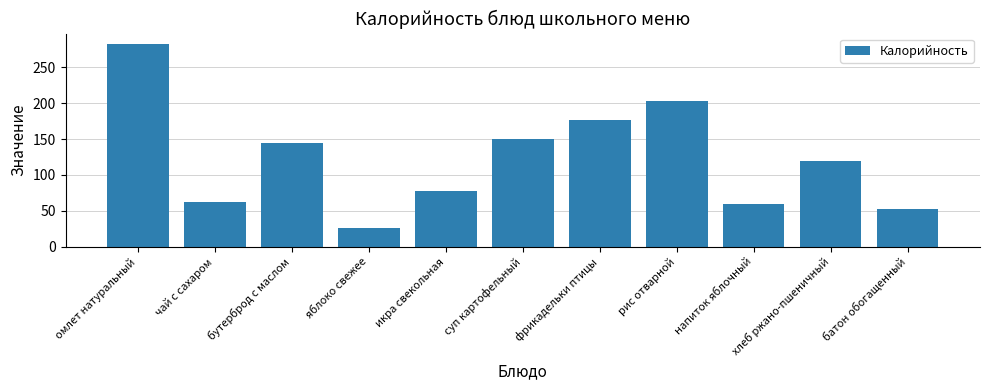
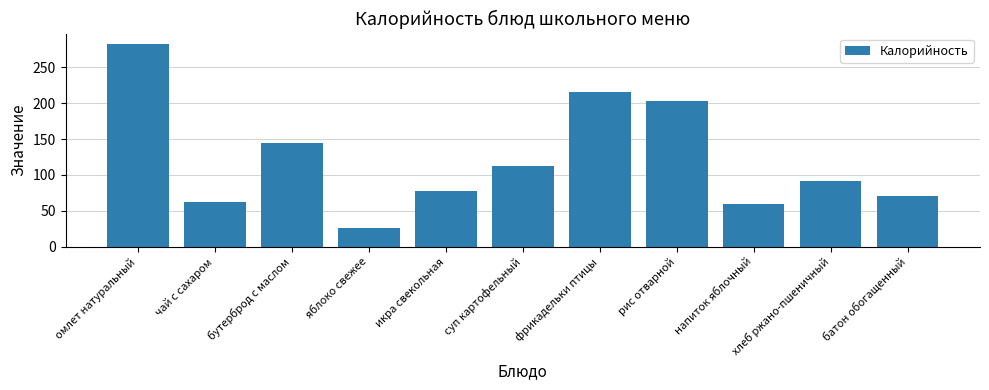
  {
    "омлет натуральный": 280,
    "чай с сахаром": 60,
    "бутерброд с маслом": 140,
    "яблоко свежее": 30,
    "икра свекольная": 80,
-   "суп картофельный": 150,
-   "фрикадельки птицы": 180,
+   "суп картофельный": 110,
+   "фрикадельки птицы": 220,
    "рис отварной": 200,
    "напиток яблочный": 60,
-   "хлеб ржано-пшеничный": 120,
-   "батон обогащенный": 50
+   "хлеб ржано-пшеничный": 90,
+   "батон обогащенный": 70
  }
